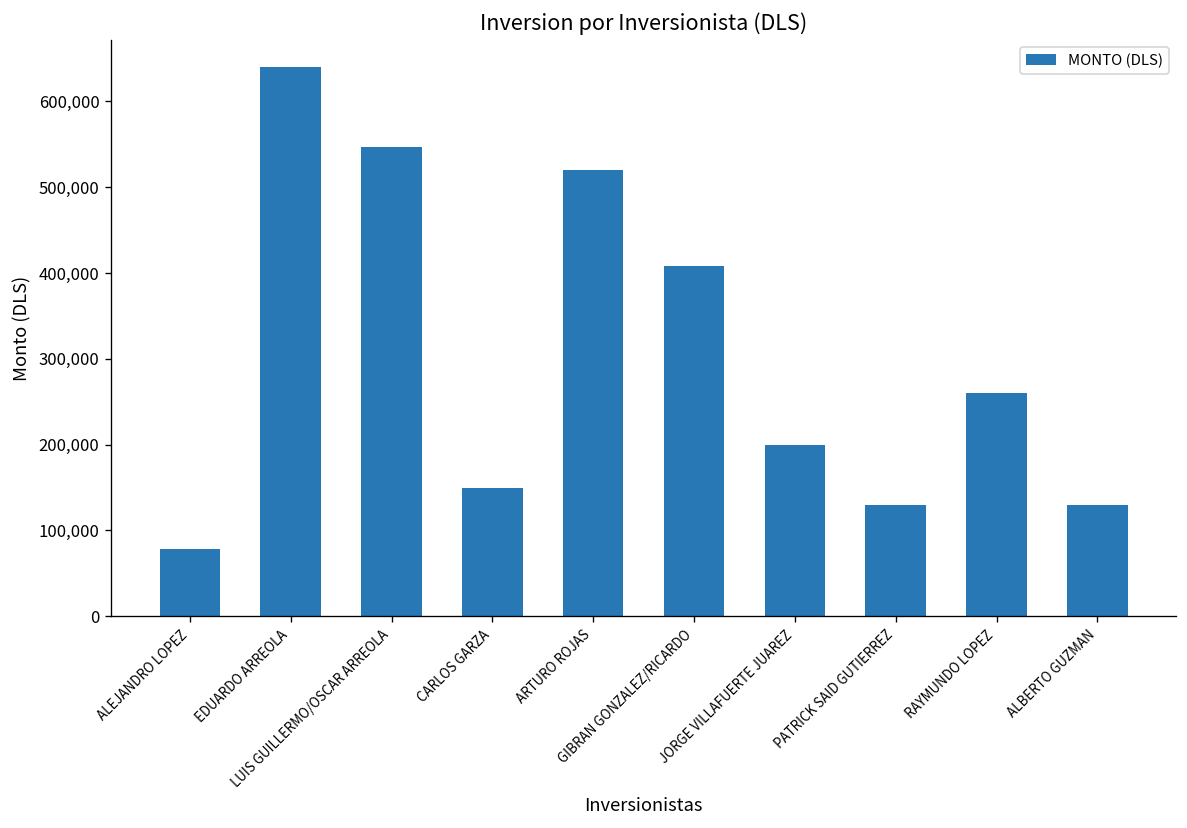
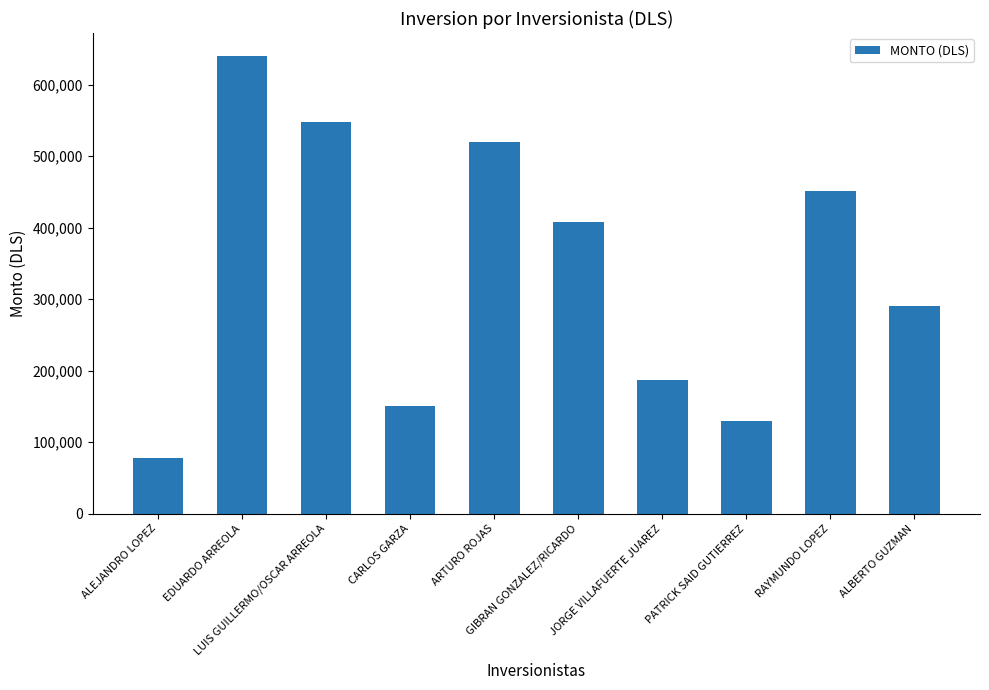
  {
    "ALEJANDRO LOPEZ": "80,000",
    "EDUARDO ARREOLA": "640,000",
    "LUIS GUILLERMO/OSCAR ARREOLA": "550,000",
    "CARLOS GARZA": "150,000",
    "ARTURO ROJAS": "520,000",
    "GIBRAN GONZALEZ/RICARDO": "410,000",
-   "JORGE VILLAFUERTE JUAREZ": "200,000",
+   "JORGE VILLAFUERTE JUAREZ": "190,000",
    "PATRICK SAID GUTIERREZ": "130,000",
-   "RAYMUNDO LOPEZ": "260,000",
-   "ALBERTO GUZMAN": "130,000"
+   "RAYMUNDO LOPEZ": "450,000",
+   "ALBERTO GUZMAN": "290,000"
  }
